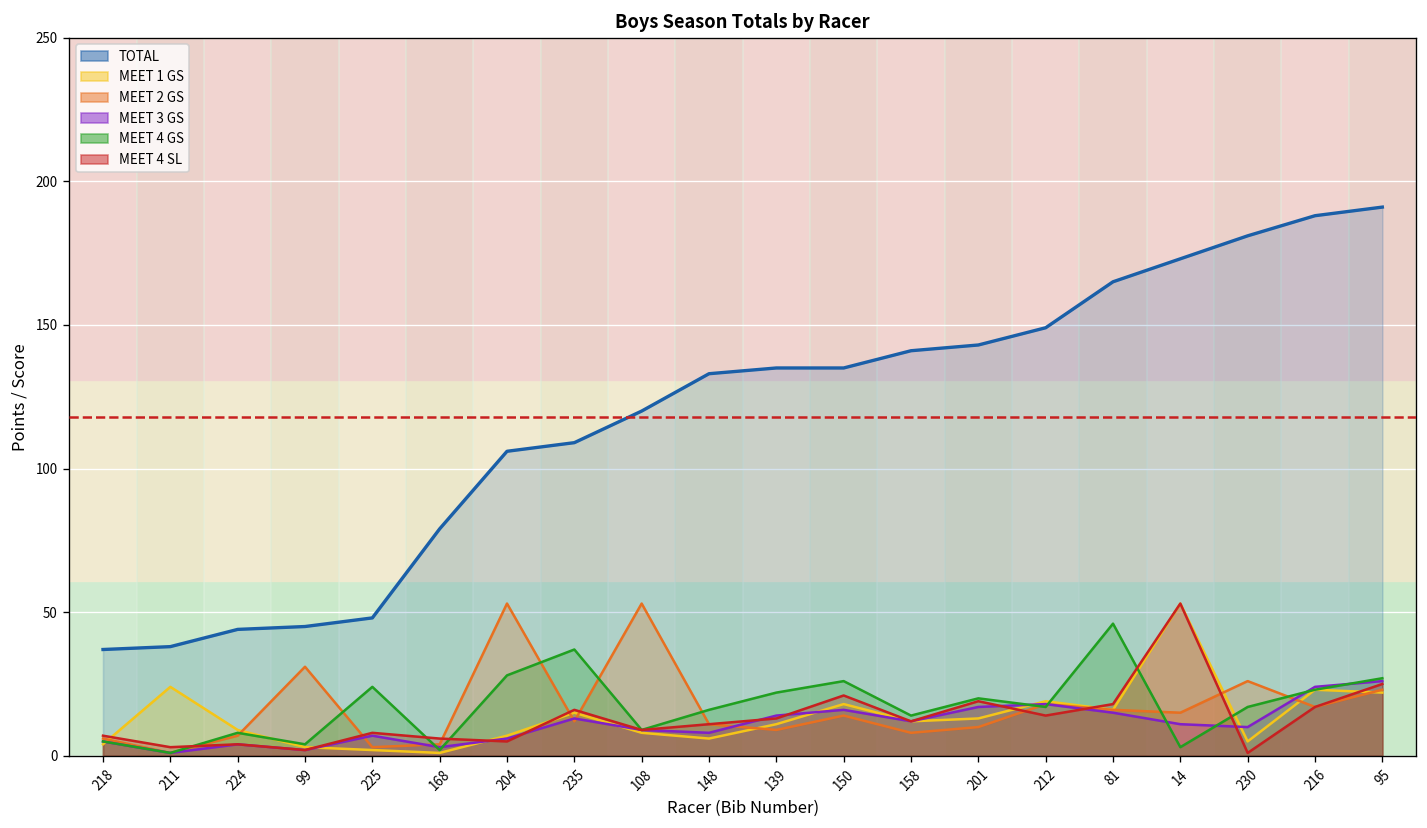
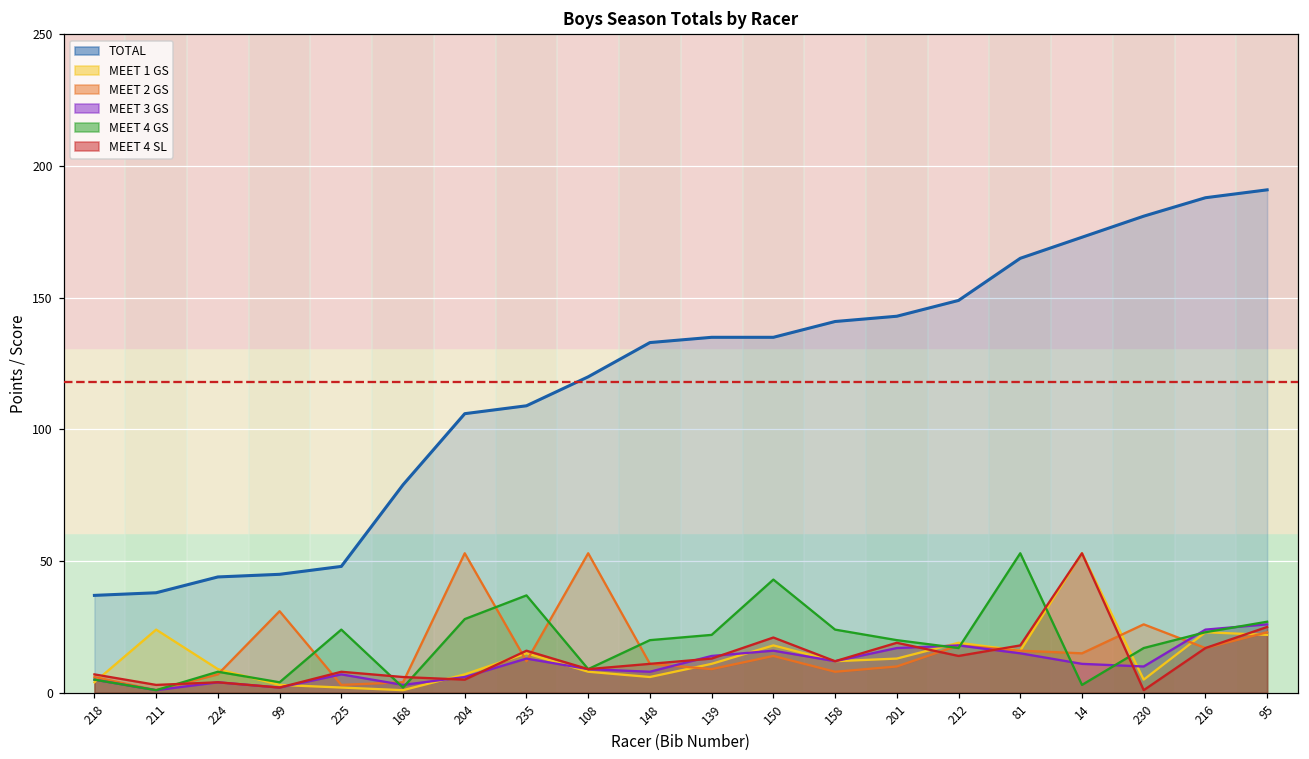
  {
    "MEET 4 GS": {
      "225": 24,
      "204": 28,
      "235": 37,
-     "148": 16,
+     "148": 20,
      "139": 22,
-     "150": 26,
-     "158": 14,
-     "81": 46,
+     "150": 43,
+     "158": 24,
+     "81": 53,
      "14": 3,
      "230": 17
    }
  }
